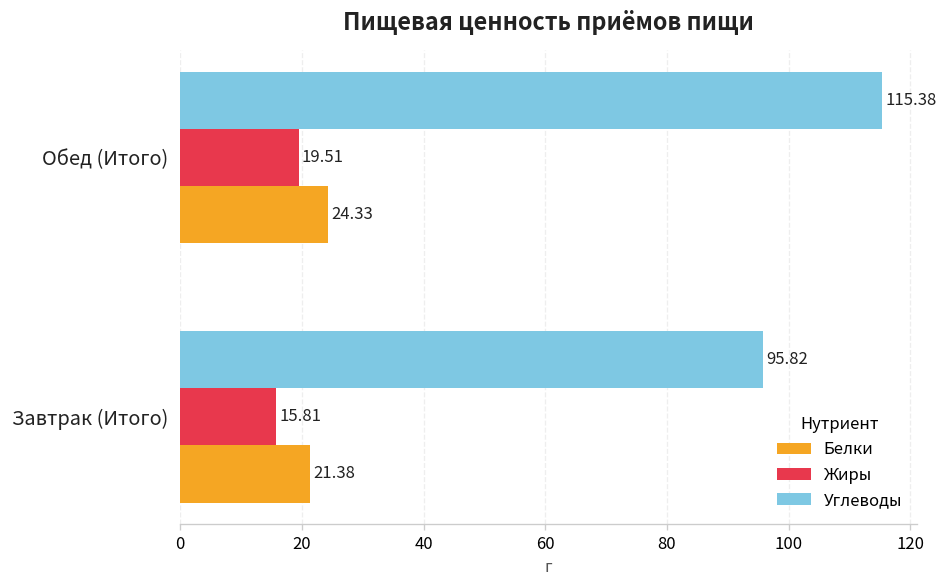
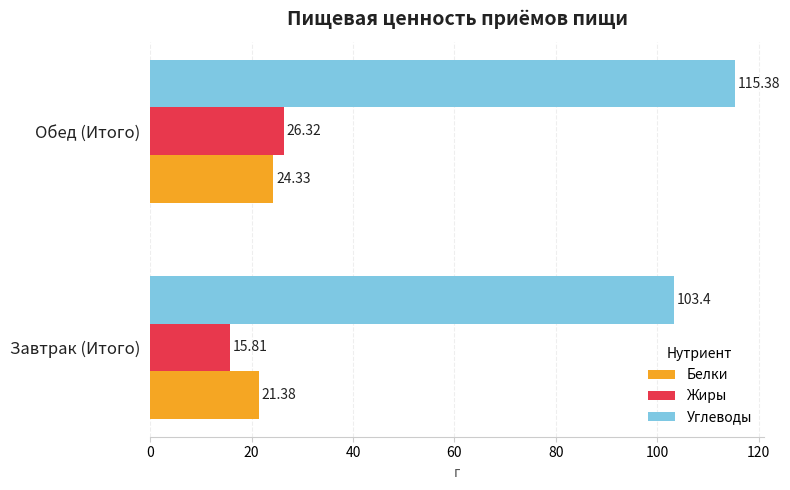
  {
    "Белки": {
      "Обед (Итого)": 24.33,
      "Завтрак (Итого)": 21.38
    },
    "Жиры": {
-     "Обед (Итого)": 19.51,
+     "Обед (Итого)": 26.32,
      "Завтрак (Итого)": 15.81
    },
    "Углеводы": {
      "Обед (Итого)": 115.38,
-     "Завтрак (Итого)": 95.82
+     "Завтрак (Итого)": 103.4
    }
  }
